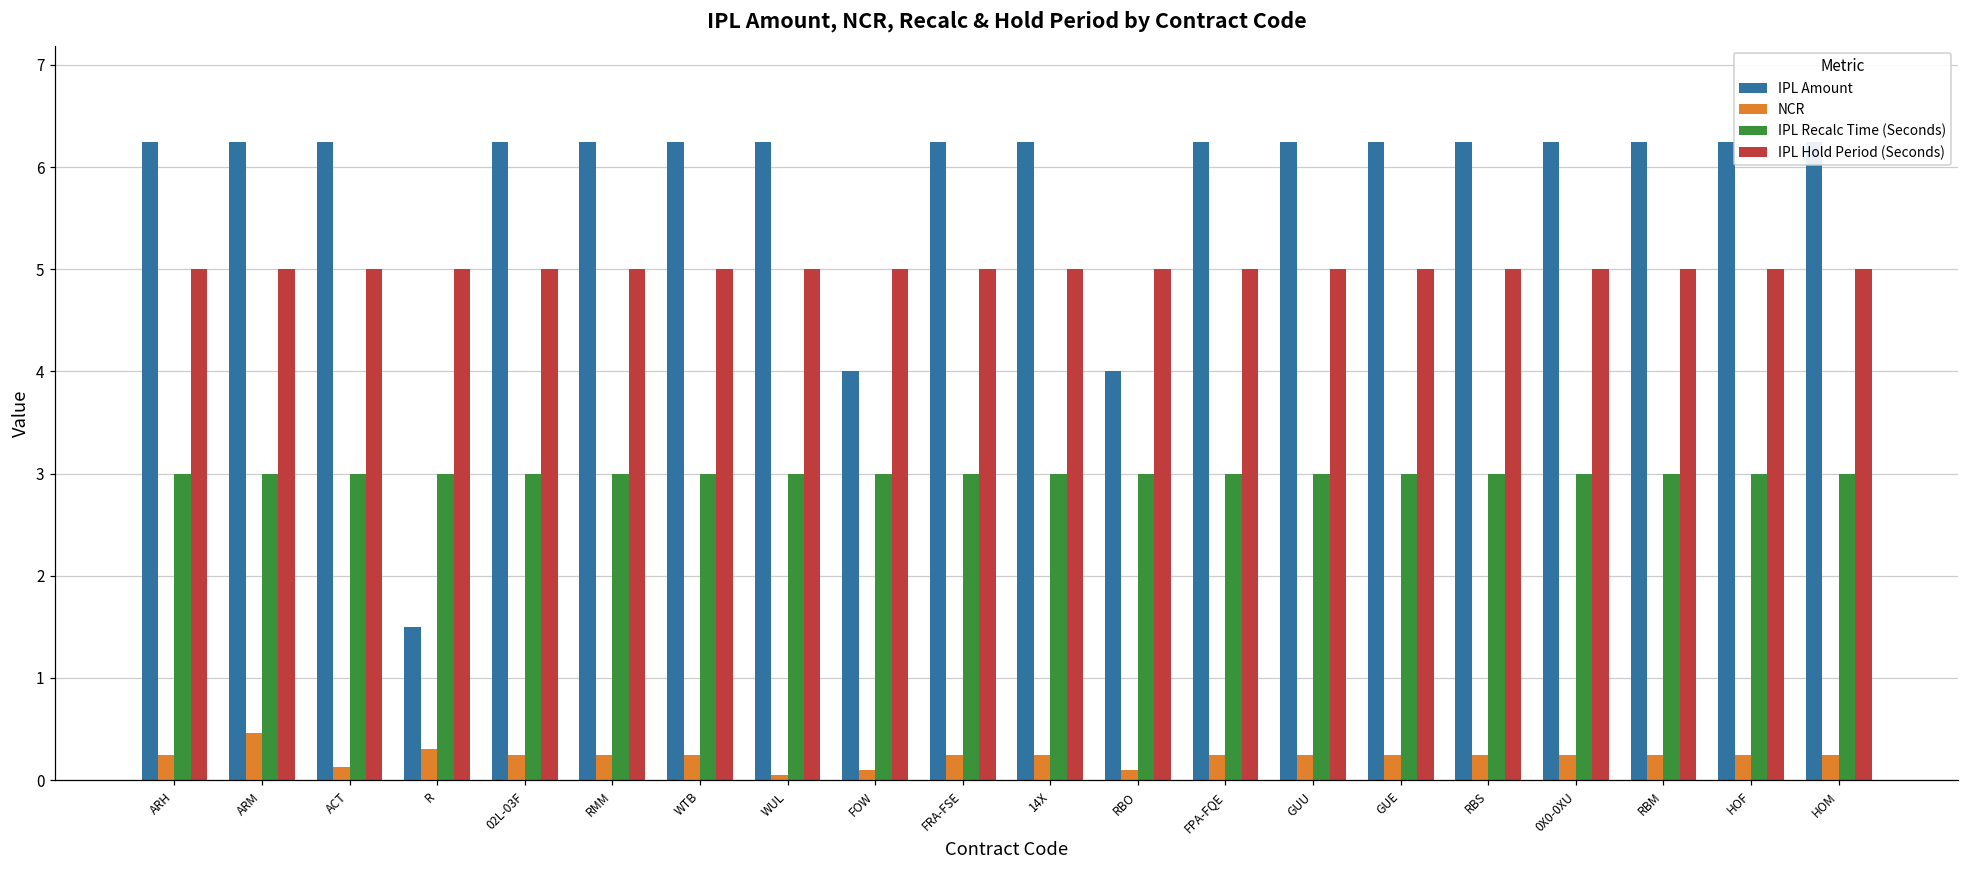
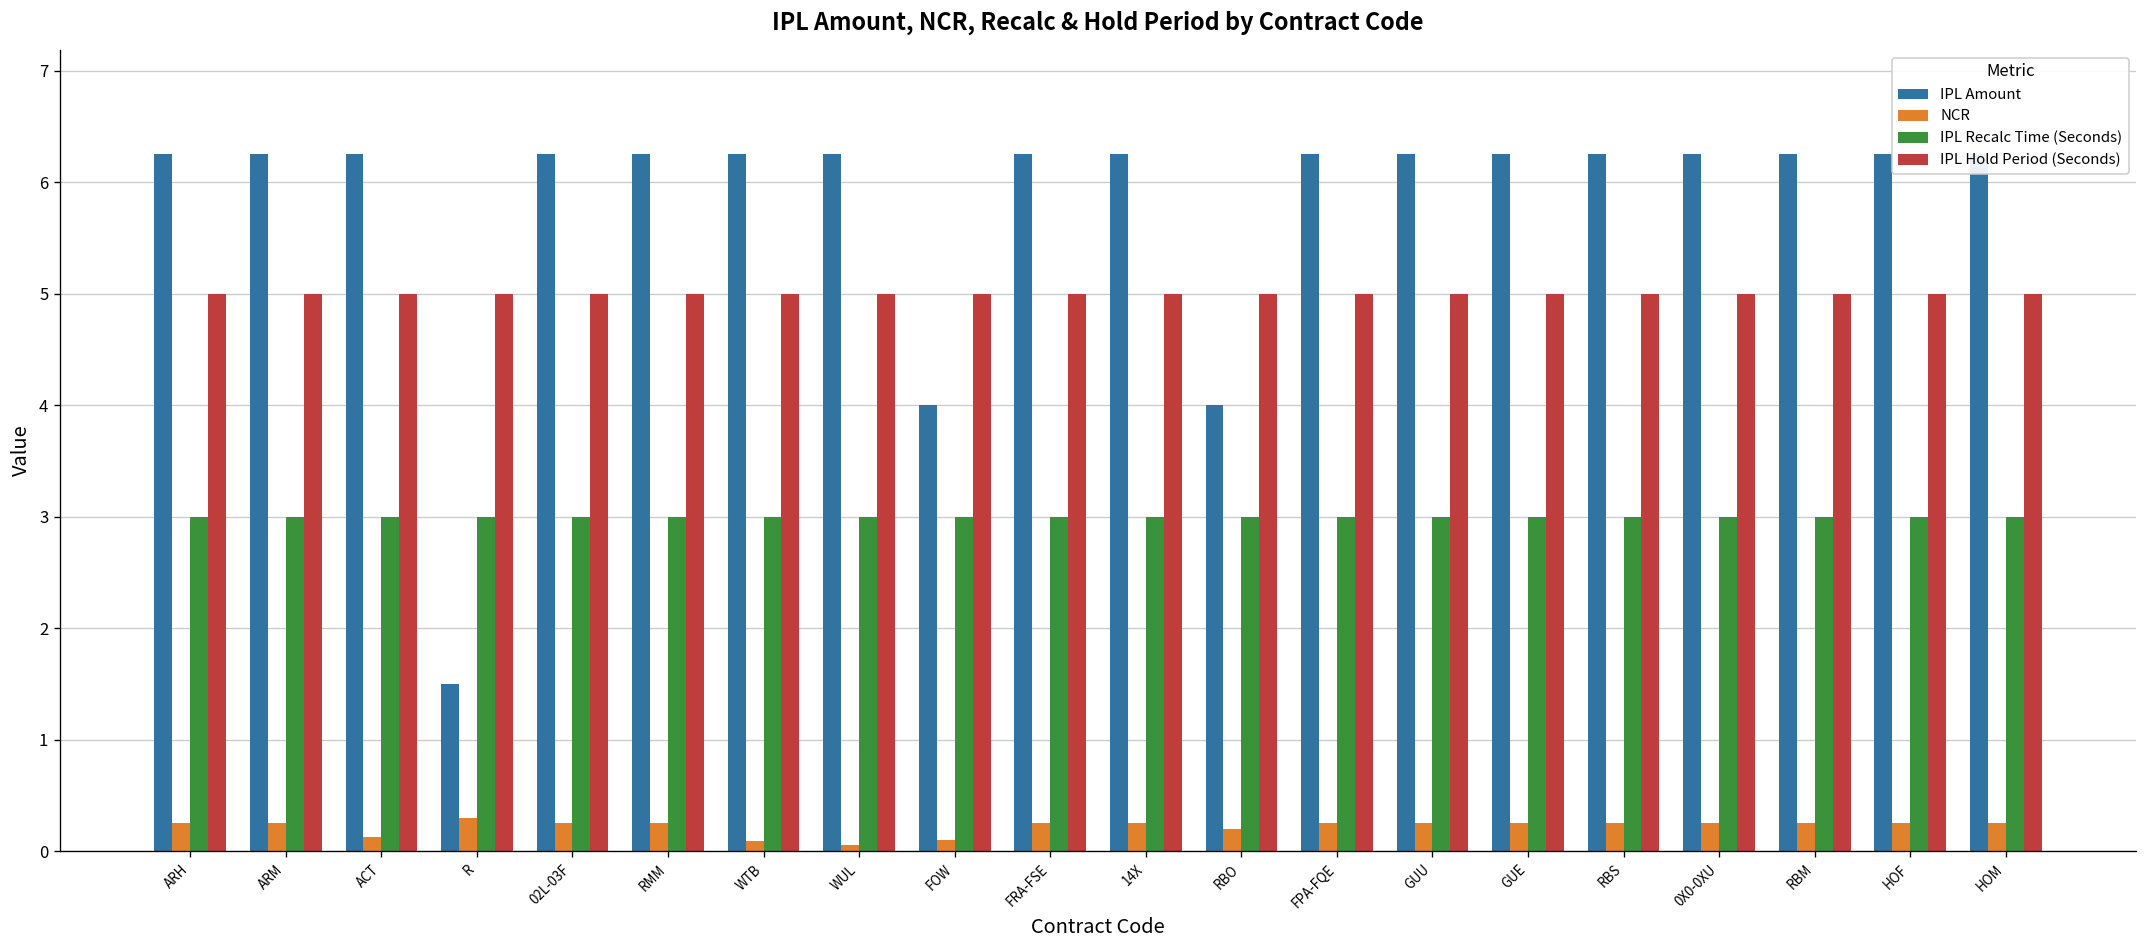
  {
    "IPL Amount": {
      "ARH": 6.3,
      "ARM": 6.3,
      "ACT": 6.3,
      "R": 1.5,
      "02L-03F": 6.3,
      "RMM": 6.3,
      "WTB": 6.3,
      "WUL": 6.3,
      "FOW": 4.0,
      "FRA-FSE": 6.3,
      "14X": 6.3,
      "RBO": 4.0,
      "FPA-FQE": 6.3,
      "GUU": 6.3,
      "GUE": 6.3,
      "RBS": 6.3,
      "0X0-0XU": 6.3,
      "RBM": 6.3,
      "HOF": 6.3
    },
    "NCR": {
      "ARH": 0.3,
-     "ARM": 0.5,
+     "ARM": 0.3,
      "ACT": 0.1,
      "R": 0.3,
      "02L-03F": 0.3,
      "RMM": 0.3,
-     "WTB": 0.3,
+     "WTB": 0.1,
      "WUL": 0.1,
      "FOW": 0.1,
      "FRA-FSE": 0.3,
      "14X": 0.3,
-     "RBO": 0.1,
+     "RBO": 0.2,
      "FPA-FQE": 0.3,
      "GUU": 0.3,
      "GUE": 0.3,
      "RBS": 0.3,
      "0X0-0XU": 0.3,
      "RBM": 0.3,
      "HOF": 0.3,
      "HOM": 0.3
    },
    "IPL Recalc Time (Seconds)": {
      "ARH": 3.0,
      "ARM": 3.0,
      "ACT": 3.0,
      "R": 3.0,
      "02L-03F": 3.0,
      "RMM": 3.0,
      "WTB": 3.0,
      "WUL": 3.0,
      "FOW": 3.0,
      "FRA-FSE": 3.0,
      "14X": 3.0,
      "RBO": 3.0,
      "FPA-FQE": 3.0,
      "GUU": 3.0,
      "GUE": 3.0,
      "RBS": 3.0,
      "0X0-0XU": 3.0,
      "RBM": 3.0,
      "HOF": 3.0,
      "HOM": 3.0
    },
    "IPL Hold Period (Seconds)": {
      "ARH": 5.0,
      "ARM": 5.0,
      "ACT": 5.0,
      "R": 5.0,
      "02L-03F": 5.0,
      "RMM": 5.0,
      "WTB": 5.0,
      "WUL": 5.0,
      "FOW": 5.0,
      "FRA-FSE": 5.0,
      "14X": 5.0,
      "RBO": 5.0,
      "FPA-FQE": 5.0,
      "GUU": 5.0,
      "GUE": 5.0,
      "RBS": 5.0,
      "0X0-0XU": 5.0,
      "RBM": 5.0,
      "HOF": 5.0,
      "HOM": 5.0
    }
  }
